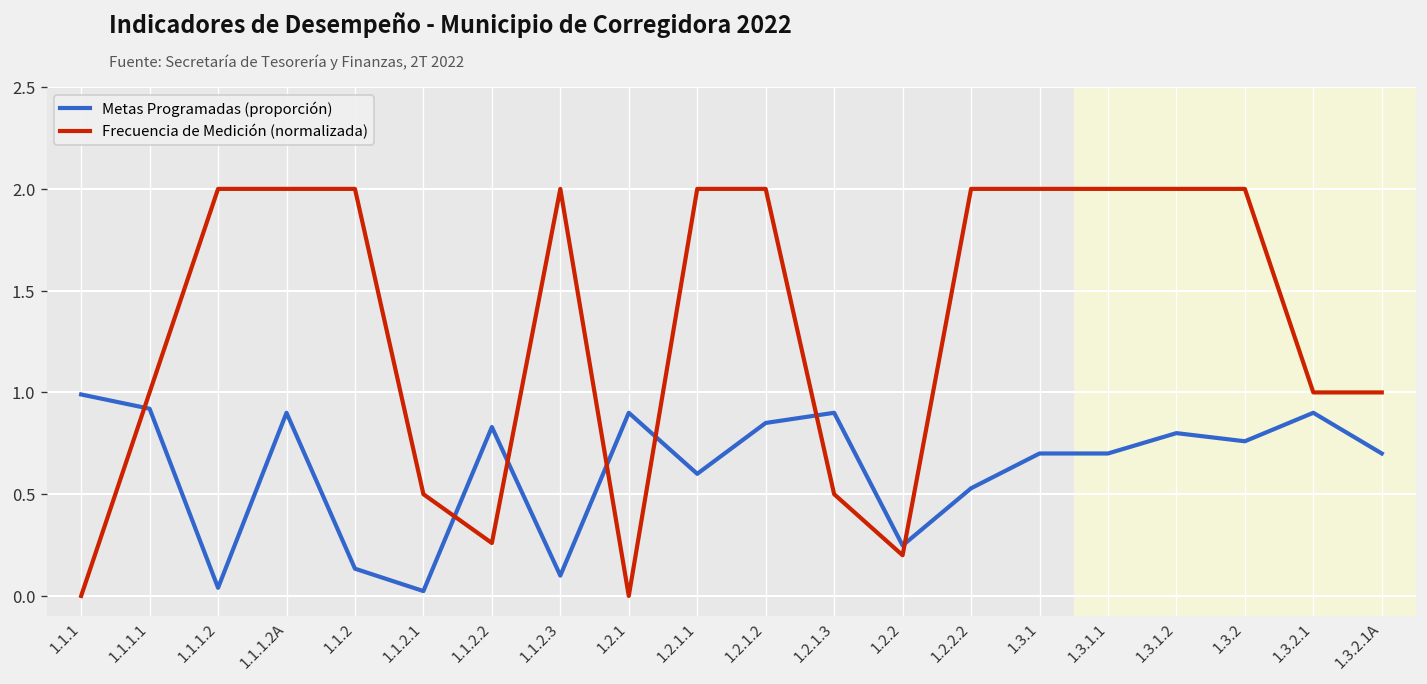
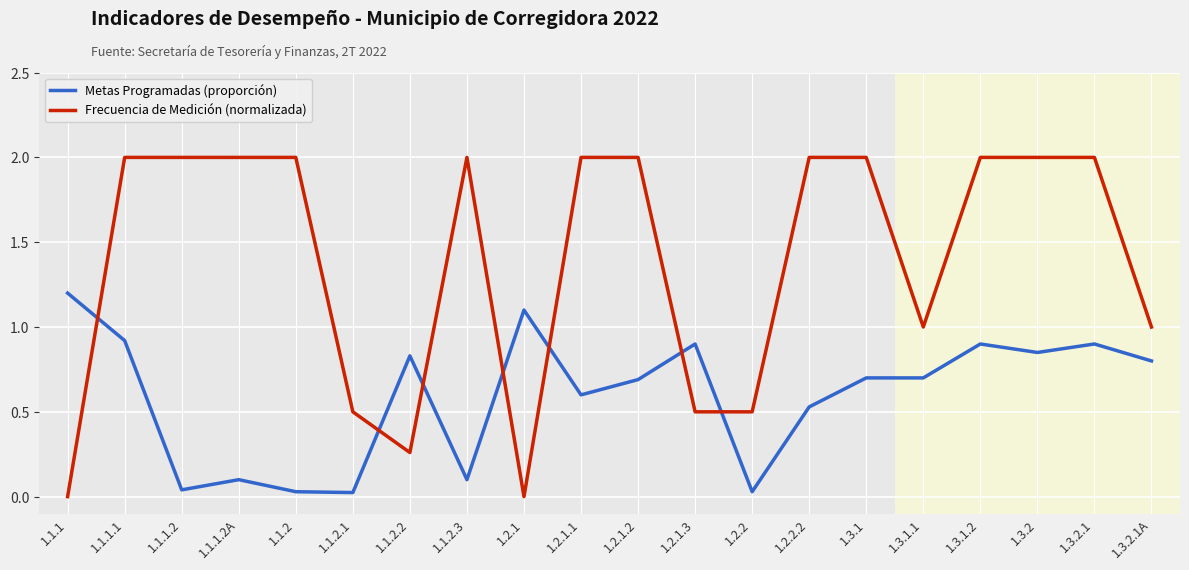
  {
    "Metas Programadas (proporción)": {
-     "1.1.1": 0.99,
+     "1.1.1": 1.20,
      "1.1.1.1": 0.92,
      "1.1.1.2": 0.04,
-     "1.1.1.2A": 0.9,
-     "1.1.2": 0.13,
+     "1.1.1.2A": 0.1,
+     "1.1.2": 0.03,
      "1.1.2.1": 0.02,
      "1.1.2.2": 0.83,
      "1.1.2.3": 0.10,
-     "1.2.1": 0.9,
+     "1.2.1": 1.1,
      "1.2.1.1": 0.60,
-     "1.2.1.2": 0.85,
+     "1.2.1.2": 0.69,
      "1.2.1.3": 0.90,
-     "1.2.2": 0.25,
+     "1.2.2": 0.03,
      "1.2.2.2": 0.53,
      "1.3.1": 0.70,
      "1.3.1.1": 0.70,
-     "1.3.1.2": 0.8,
-     "1.3.2": 0.76,
+     "1.3.1.2": 0.9,
+     "1.3.2": 0.85,
      "1.3.2.1": 0.90,
-     "1.3.2.1A": 0.7
+     "1.3.2.1A": 0.8
    },
    "Frecuencia de Medición (normalizada)": {
      "1.1.1": 0.0,
-     "1.1.1.1": 1,
+     "1.1.1.1": 2,
      "1.1.1.2": 2.0,
      "1.1.1.2A": 2.0,
      "1.1.2": 2.0,
      "1.1.2.1": 0.5,
      "1.1.2.2": 0.26,
      "1.1.2.3": 2.0,
      "1.2.1": 0.0,
      "1.2.1.1": 2.0,
      "1.2.1.2": 2.0,
      "1.2.1.3": 0.5,
-     "1.2.2": 0.2,
+     "1.2.2": 0.5,
      "1.2.2.2": 2.0,
      "1.3.1": 2.0,
-     "1.3.1.1": 2,
+     "1.3.1.1": 1,
      "1.3.1.2": 2.0,
      "1.3.2": 2.0,
-     "1.3.2.1": 1,
+     "1.3.2.1": 2,
      "1.3.2.1A": 1.0
    }
  }
